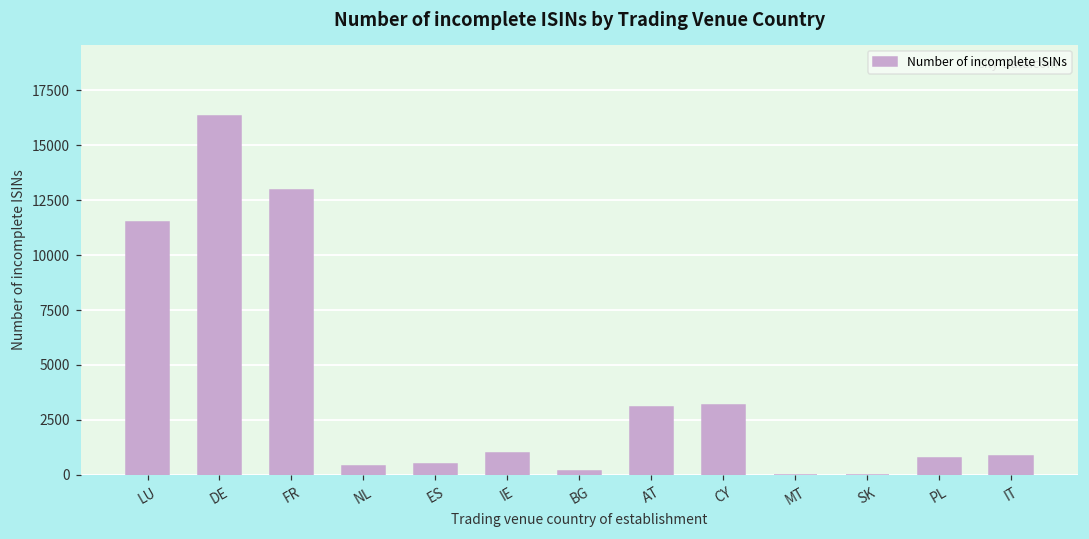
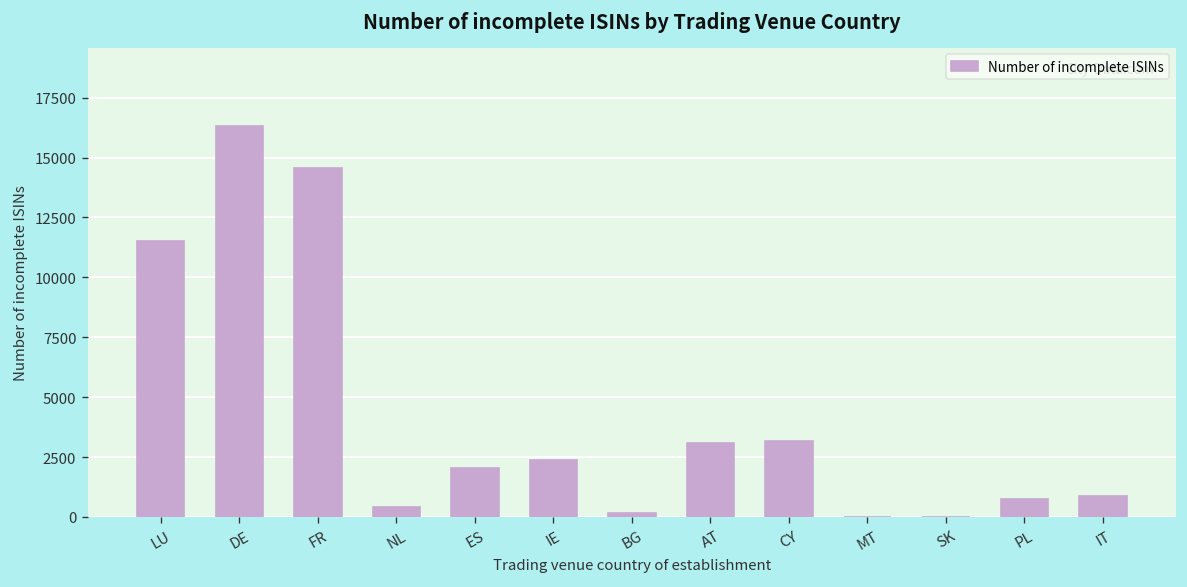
  {
    "LU": 11500,
    "DE": 16300,
-   "FR": 13000,
+   "FR": 14600,
    "NL": 400,
-   "ES": 500,
-   "IE": 1000,
+   "ES": 2100,
+   "IE": 2400,
    "BG": 200,
    "AT": 3100,
    "CY": 3200,
    "PL": 700,
    "IT": 900
  }
